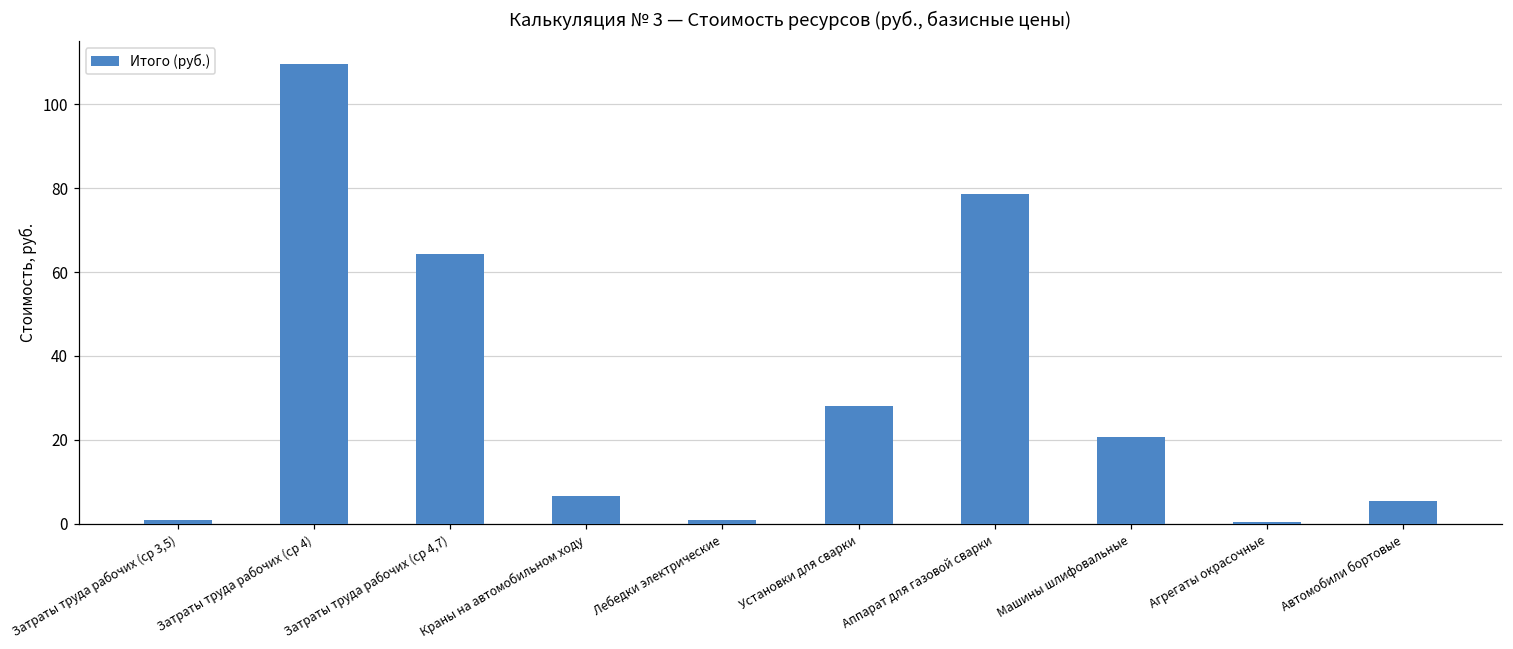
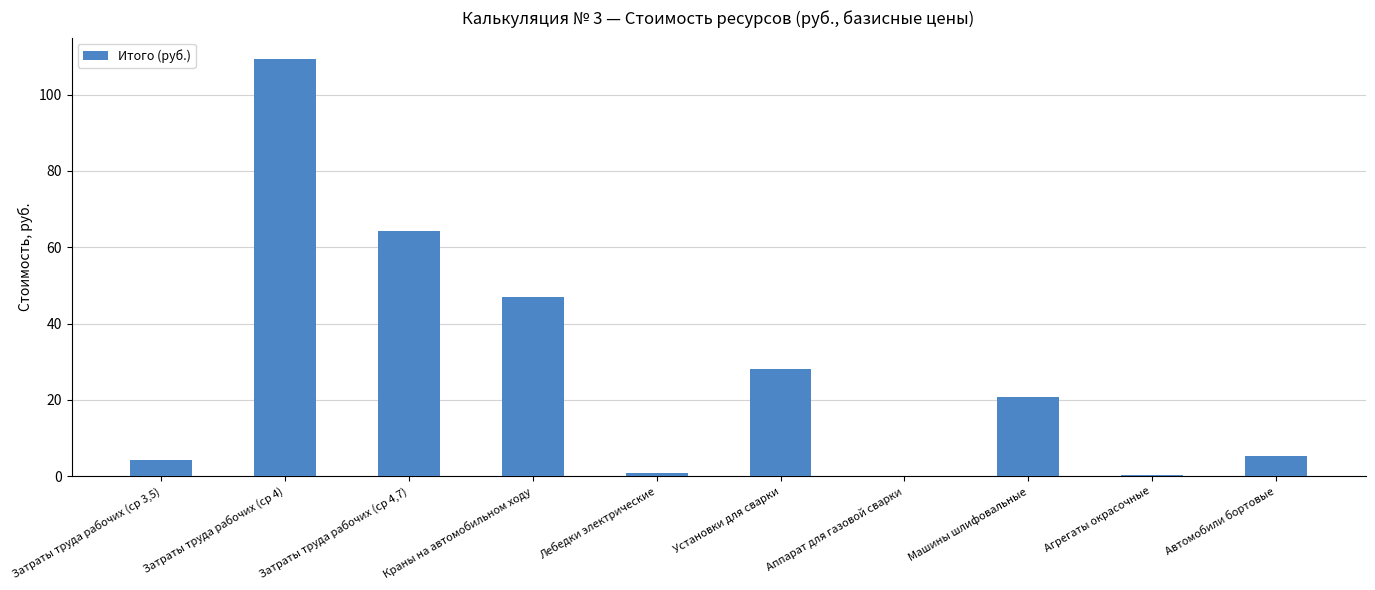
  {
-   "Затраты труда рабочих (ср 3,5)": 1,
+   "Затраты труда рабочих (ср 3,5)": 4,
    "Затраты труда рабочих (ср 4)": 109,
    "Затраты труда рабочих (ср 4,7)": 64,
-   "Краны на автомобильном ходу": 7,
+   "Краны на автомобильном ходу": 47,
    "Лебедки электрические": 1,
    "Установки для сварки": 28,
-   "Аппарат для газовой сварки": 79,
+   "Аппарат для газовой сварки": 0,
    "Машины шлифовальные": 21,
    "Автомобили бортовые": 5
  }
